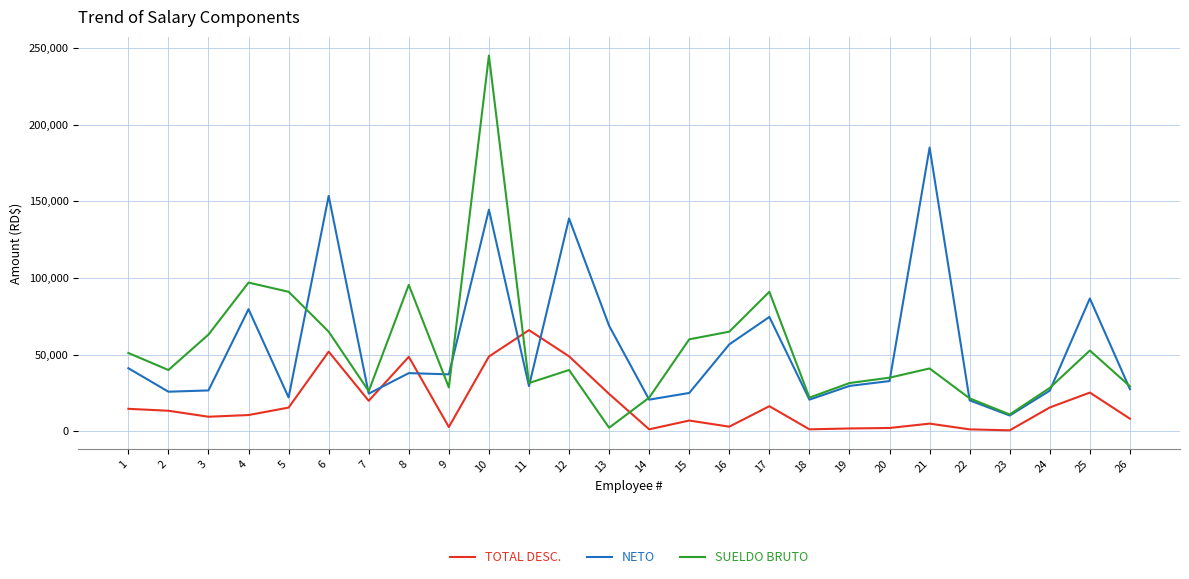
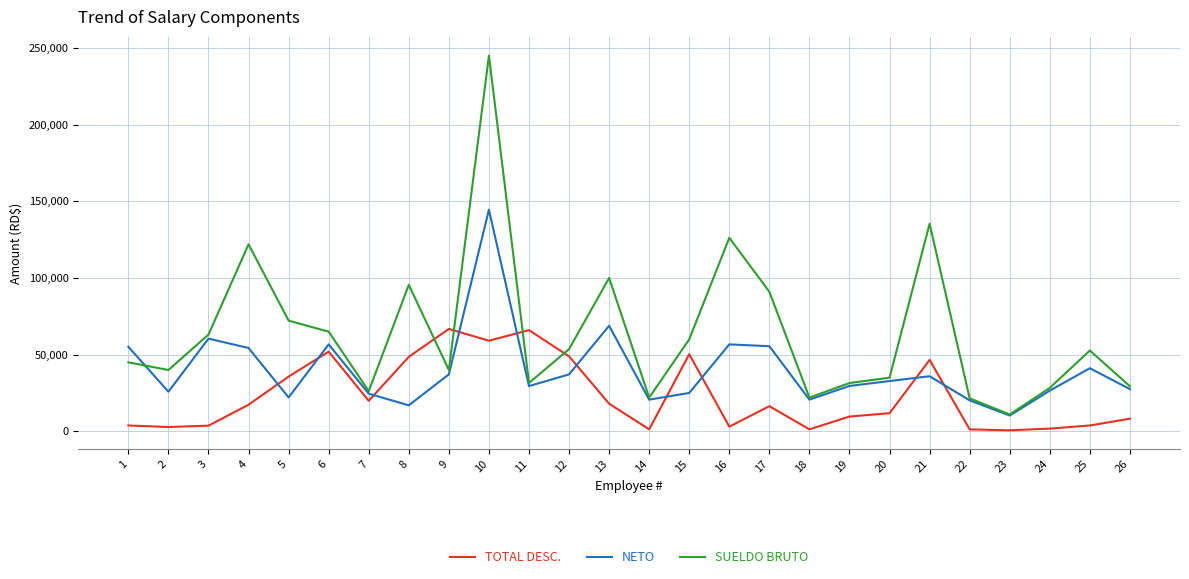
  {
    "TOTAL DESC.": {
-     "1": "15,000",
-     "2": "13,000",
-     "3": "10,000",
-     "4": "11,000",
-     "5": "15,000",
+     "1": "4,000",
+     "2": "3,000",
+     "3": "4,000",
+     "4": "17,000",
+     "5": "36,000",
      "6": "52,000",
      "7": "20,000",
      "8": "49,000",
-     "9": "3,000",
-     "10": "49,000",
+     "9": "67,000",
+     "10": "59,000",
      "11": "66,000",
      "12": "49,000",
-     "13": "24,000",
+     "13": "18,000",
      "14": "1,000",
-     "15": "7,000",
+     "15": "50,000",
      "16": "3,000",
      "17": "16,000",
      "18": "1,000",
-     "19": "2,000",
-     "20": "2,000",
-     "21": "5,000",
+     "19": "10,000",
+     "20": "12,000",
+     "21": "47,000",
      "22": "1,000",
      "23": "1,000",
-     "24": "16,000",
-     "25": "25,000",
+     "24": "2,000",
+     "25": "4,000",
      "26": "8,000"
    },
    "NETO": {
-     "1": "41,000",
+     "1": "55,000",
      "2": "26,000",
-     "3": "27,000",
-     "4": "80,000",
+     "3": "60,000",
+     "4": "54,000",
      "5": "22,000",
-     "6": "153,000",
+     "6": "57,000",
      "7": "25,000",
-     "8": "38,000",
+     "8": "17,000",
      "9": "37,000",
      "10": "145,000",
      "11": "30,000",
-     "12": "139,000",
+     "12": "37,000",
      "13": "69,000",
      "15": "25,000",
      "16": "57,000",
-     "17": "75,000",
+     "17": "56,000",
      "19": "30,000",
      "20": "33,000",
-     "21": "185,000",
+     "21": "36,000",
      "24": "27,000",
-     "25": "87,000",
+     "25": "41,000",
      "26": "28,000"
    },
    "SUELDO BRUTO": {
-     "1": "51,000",
+     "1": "45,000",
      "2": "40,000",
      "3": "63,000",
-     "4": "97,000",
-     "5": "91,000",
+     "4": "122,000",
+     "5": "72,000",
      "6": "65,000",
      "7": "26,000",
      "8": "96,000",
-     "9": "29,000",
+     "9": "40,000",
      "10": "245,000",
      "11": "32,000",
-     "12": "40,000",
-     "13": "2,000",
+     "12": "54,000",
+     "13": "100,000",
      "15": "60,000",
-     "16": "65,000",
+     "16": "126,000",
      "17": "91,000",
      "19": "32,000",
      "20": "35,000",
-     "21": "41,000",
+     "21": "135,000",
      "24": "28,000",
      "25": "53,000",
      "26": "29,000"
    }
  }
